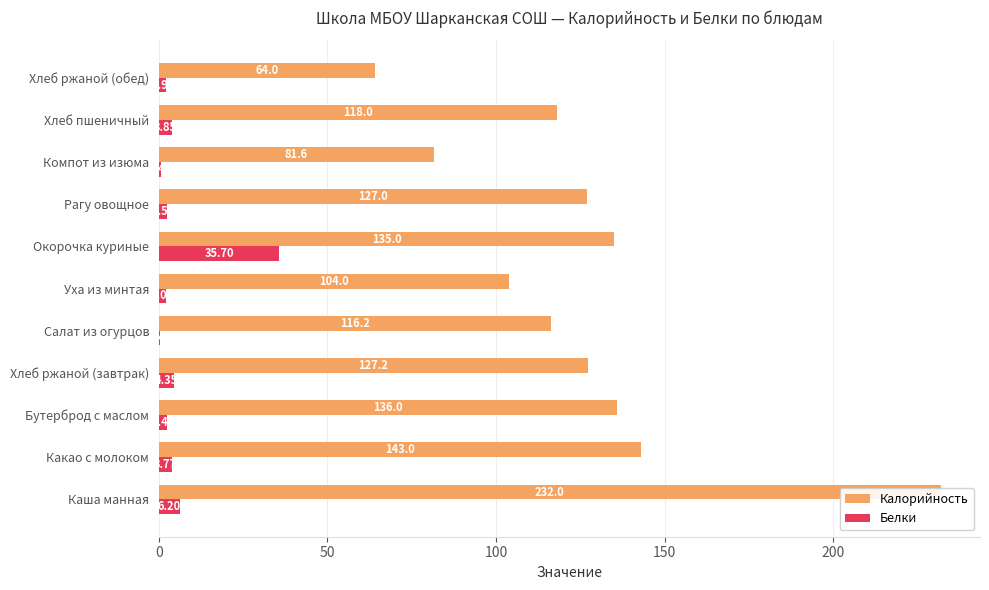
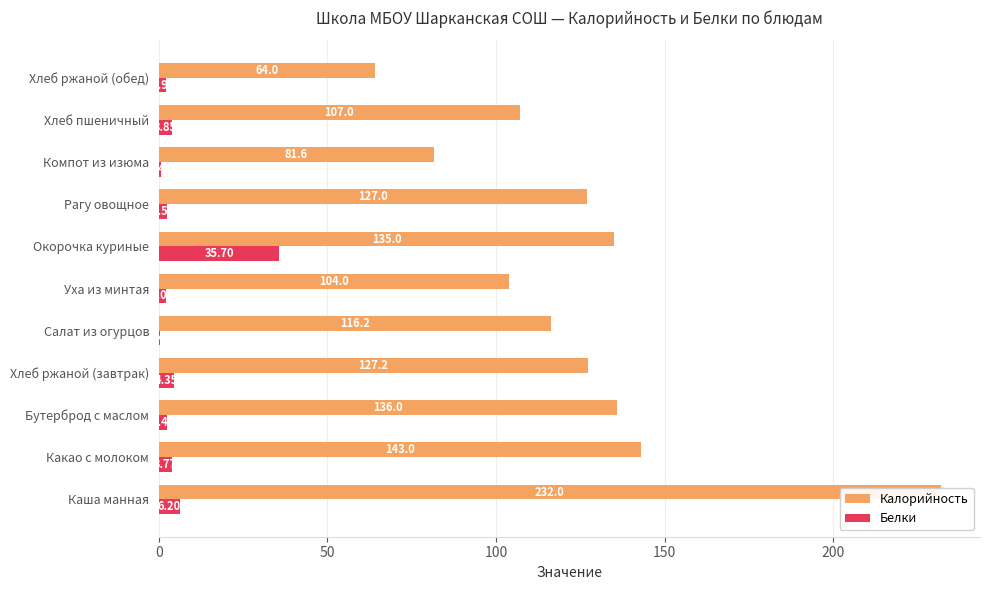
  {
    "Калорийность": {
      "Хлеб ржаной (обед)": 64.0,
-     "Хлеб пшеничный": 118.0,
+     "Хлеб пшеничный": 107.0,
      "Компот из изюма": 81.6,
      "Рагу овощное": 127.0,
      "Окорочка куриные": 135.0,
      "Уха из минтая": 104.0,
      "Салат из огурцов": 116.2,
      "Хлеб ржаной (завтрак)": 127.2,
      "Бутерброд с маслом": 136.0,
      "Какао с молоком": 143.0
    },
    "Белки": {
      "Хлеб пшеничный": 3.85,
      "Окорочка куриные": 35.70,
      "Хлеб ржаной (завтрак)": 4.35,
      "Какао с молоком": 3.77,
      "Каша манная": 6.20
    }
  }
